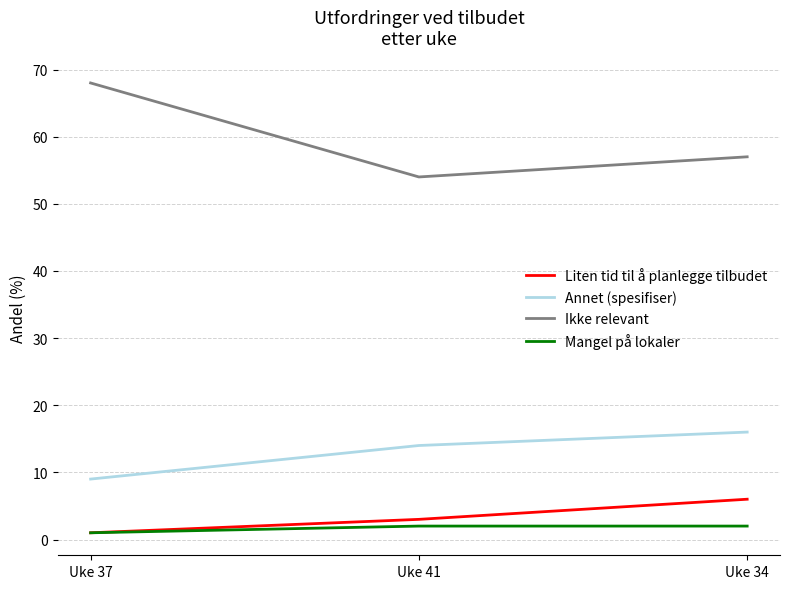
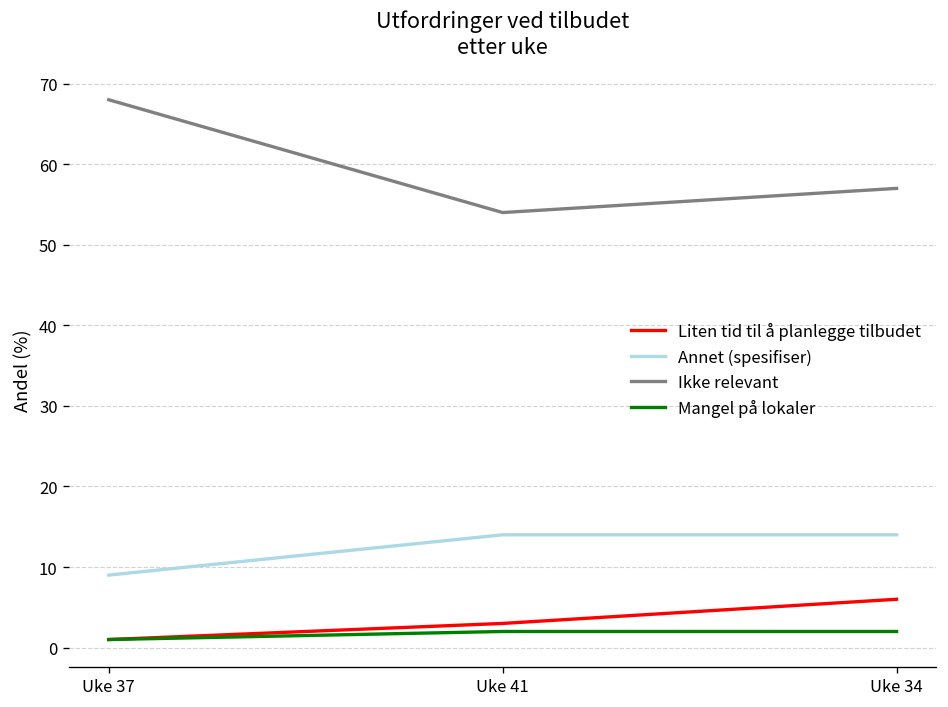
  {
    "Liten tid til å planlegge tilbudet": {
      "Uke 41": 3,
      "Uke 34": 6
    },
    "Annet (spesifiser)": {
      "Uke 37": 9,
      "Uke 41": 14,
-     "Uke 34": 16
+     "Uke 34": 14
    },
    "Ikke relevant": {
      "Uke 37": 68,
      "Uke 41": 54,
      "Uke 34": 57
    },
    "Mangel på lokaler": {
      "Uke 41": 2,
      "Uke 34": 2
    }
  }
